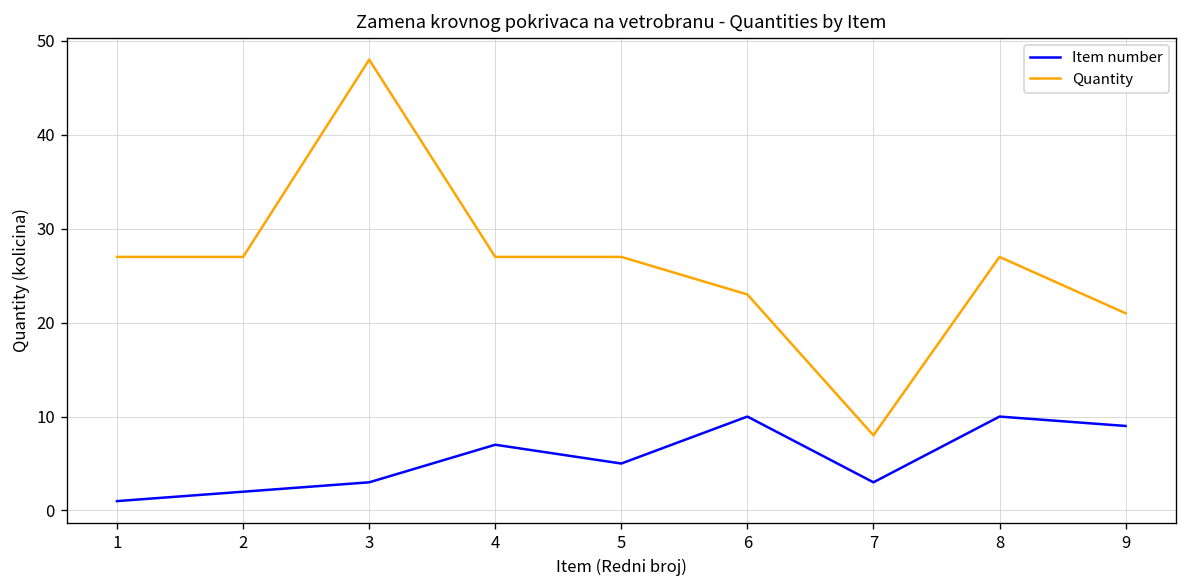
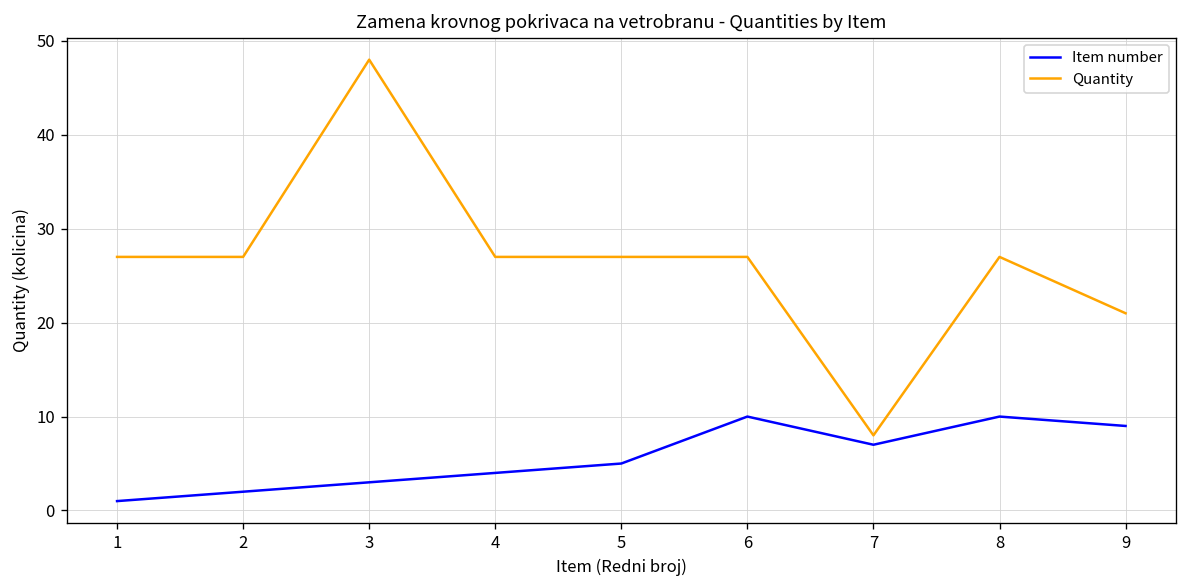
  {
    "Item number": {
      "1": 1,
      "2": 2,
      "3": 3,
-     "4": 7,
+     "4": 4,
      "5": 5,
      "6": 10,
-     "7": 3,
+     "7": 7,
      "8": 10,
      "9": 9
    },
    "Quantity": {
      "1": 27,
      "2": 27,
      "3": 48,
      "4": 27,
      "5": 27,
-     "6": 23,
+     "6": 27,
      "7": 8,
      "8": 27,
      "9": 21
    }
  }
